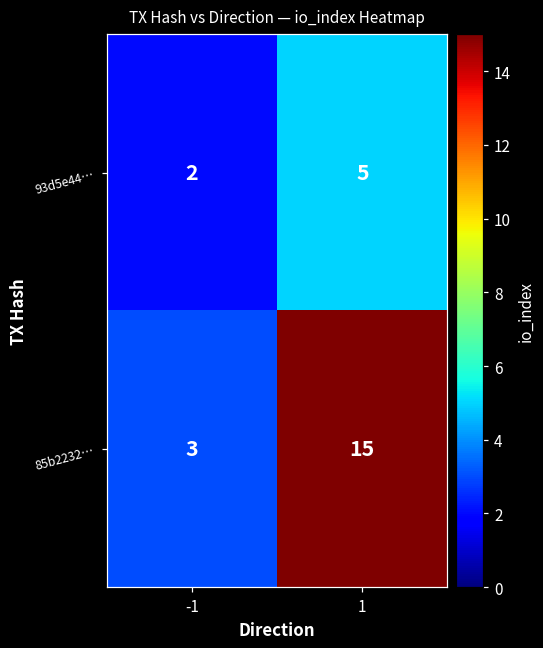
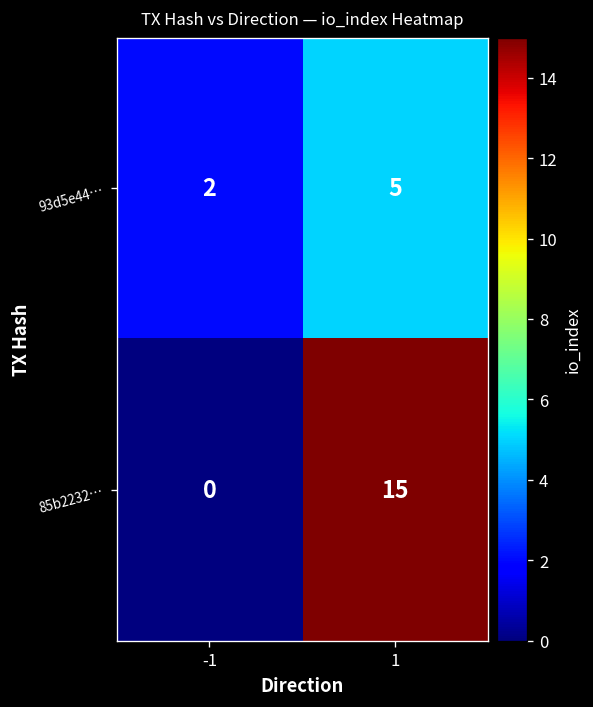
  {
    "93d5e44…": {
      "-1": 2,
      "1": 5
    },
    "85b2232…": {
-     "-1": 3,
+     "-1": 0,
      "1": 15
    }
  }
